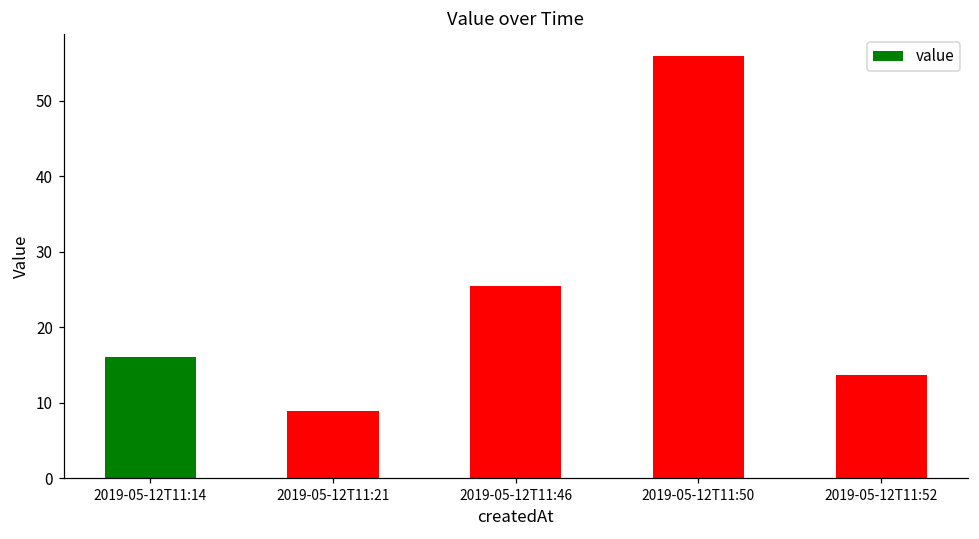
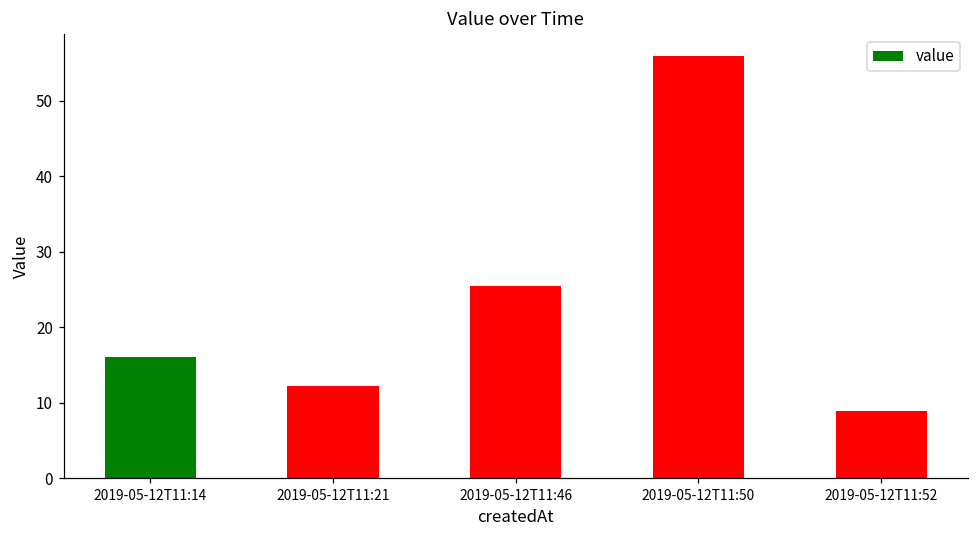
  {
    "2019-05-12T11:14": 16,
-   "2019-05-12T11:21": 9,
+   "2019-05-12T11:21": 12,
    "2019-05-12T11:46": 25,
    "2019-05-12T11:50": 56,
-   "2019-05-12T11:52": 14
+   "2019-05-12T11:52": 9
  }
